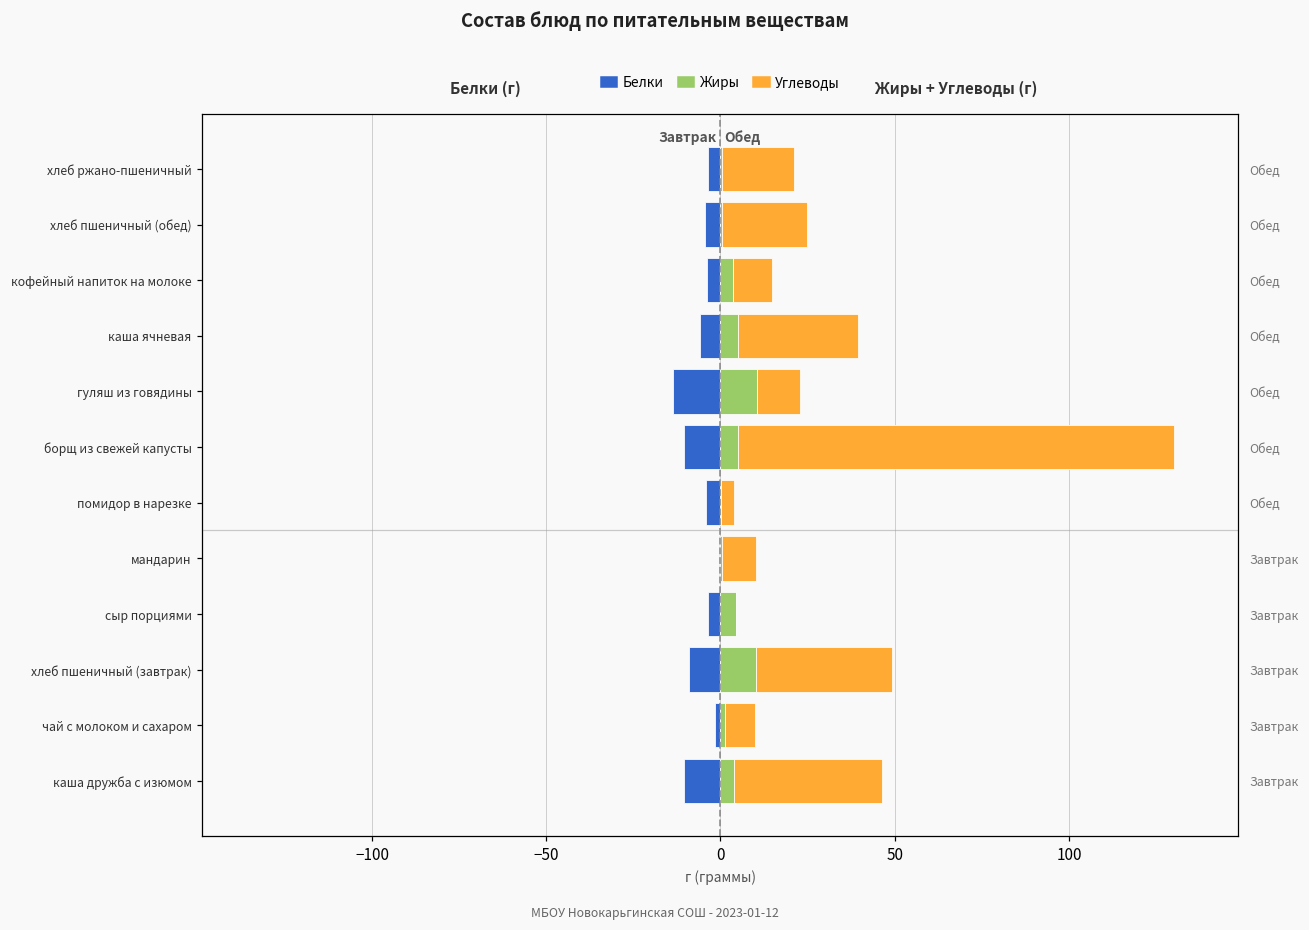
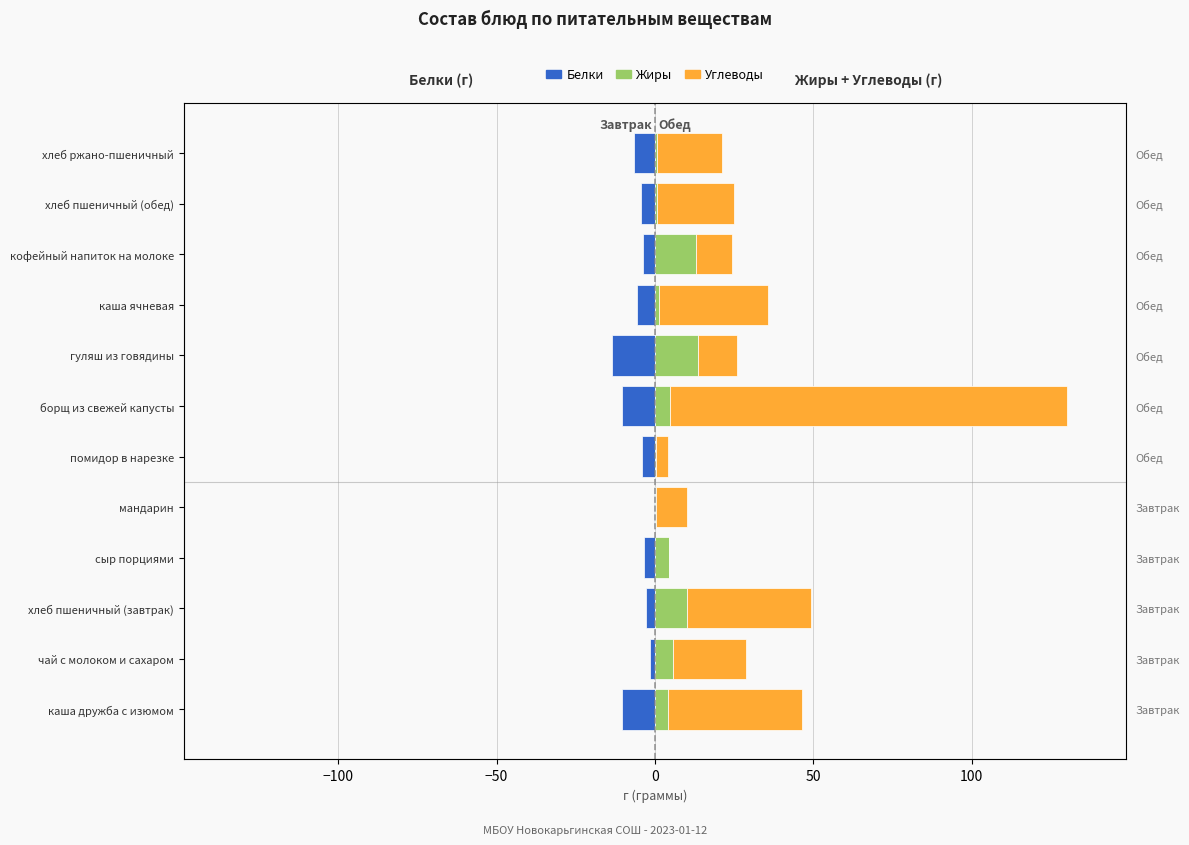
  {
    "Белки": {
-     "хлеб ржано-пшеничный": -3,
+     "хлеб ржано-пшеничный": -7,
      "хлеб пшеничный (обед)": -5,
      "кофейный напиток на молоке": -4,
      "каша ячневая": -6,
      "гуляш из говядины": -14,
      "борщ из свежей капусты": -10,
      "помидор в нарезке": -4,
      "сыр порциями": -4,
-     "хлеб пшеничный (завтрак)": -9,
+     "хлеб пшеничный (завтрак)": -3,
      "чай с молоком и сахаром": -2,
      "каша дружба с изюмом": -10
    },
    "Жиры": {
-     "кофейный напиток на молоке": 4,
-     "каша ячневая": 5,
-     "гуляш из говядины": 11,
+     "кофейный напиток на молоке": 13,
+     "каша ячневая": 1,
+     "гуляш из говядины": 14,
      "борщ из свежей капусты": 5,
      "сыр порциями": 4,
      "хлеб пшеничный (завтрак)": 10,
-     "чай с молоком и сахаром": 1,
+     "чай с молоком и сахаром": 6,
      "каша дружба с изюмом": 4
    },
    "Углеводы": {
      "хлеб ржано-пшеничный": 21,
      "хлеб пшеничный (обед)": 24,
      "кофейный напиток на молоке": 11,
      "каша ячневая": 34,
      "гуляш из говядины": 12,
      "борщ из свежей капусты": 125,
      "помидор в нарезке": 4,
      "мандарин": 10,
      "сыр порциями": 0,
      "хлеб пшеничный (завтрак)": 39,
-     "чай с молоком и сахаром": 9,
+     "чай с молоком и сахаром": 23,
      "каша дружба с изюмом": 42
    }
  }
